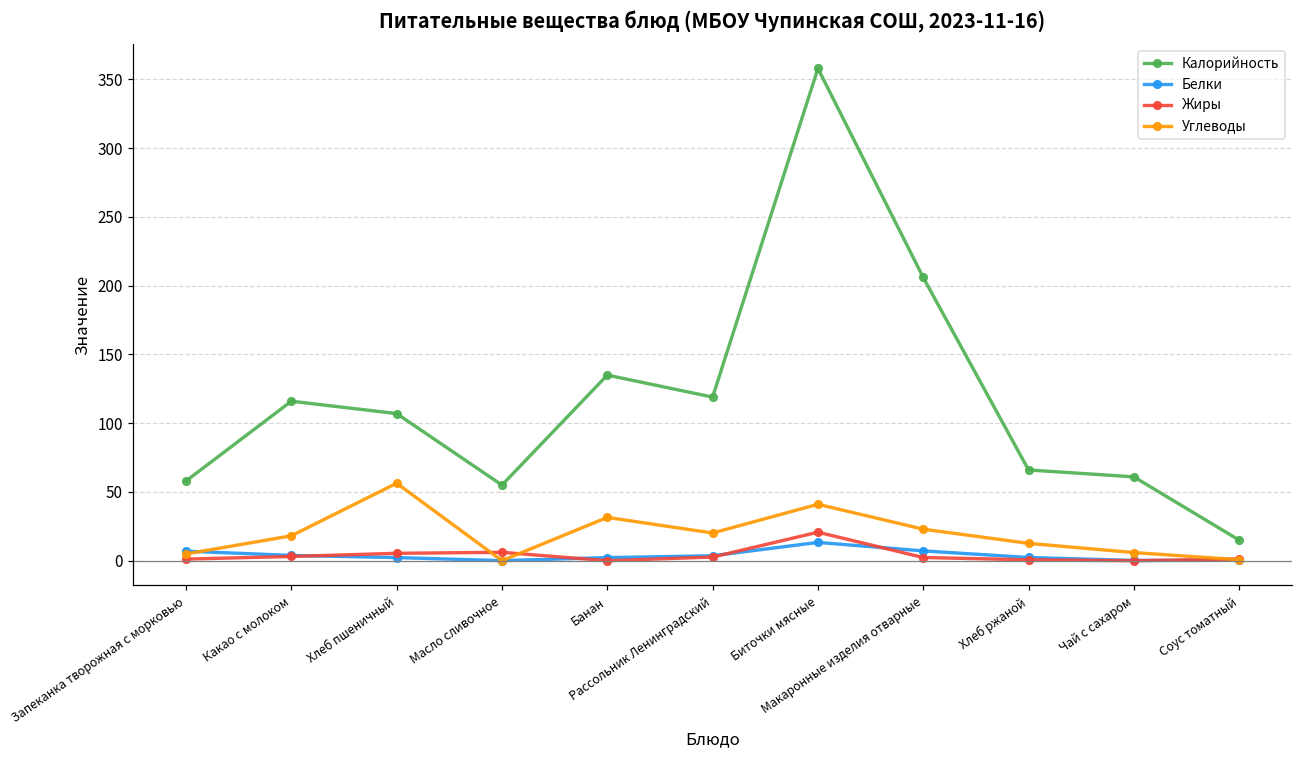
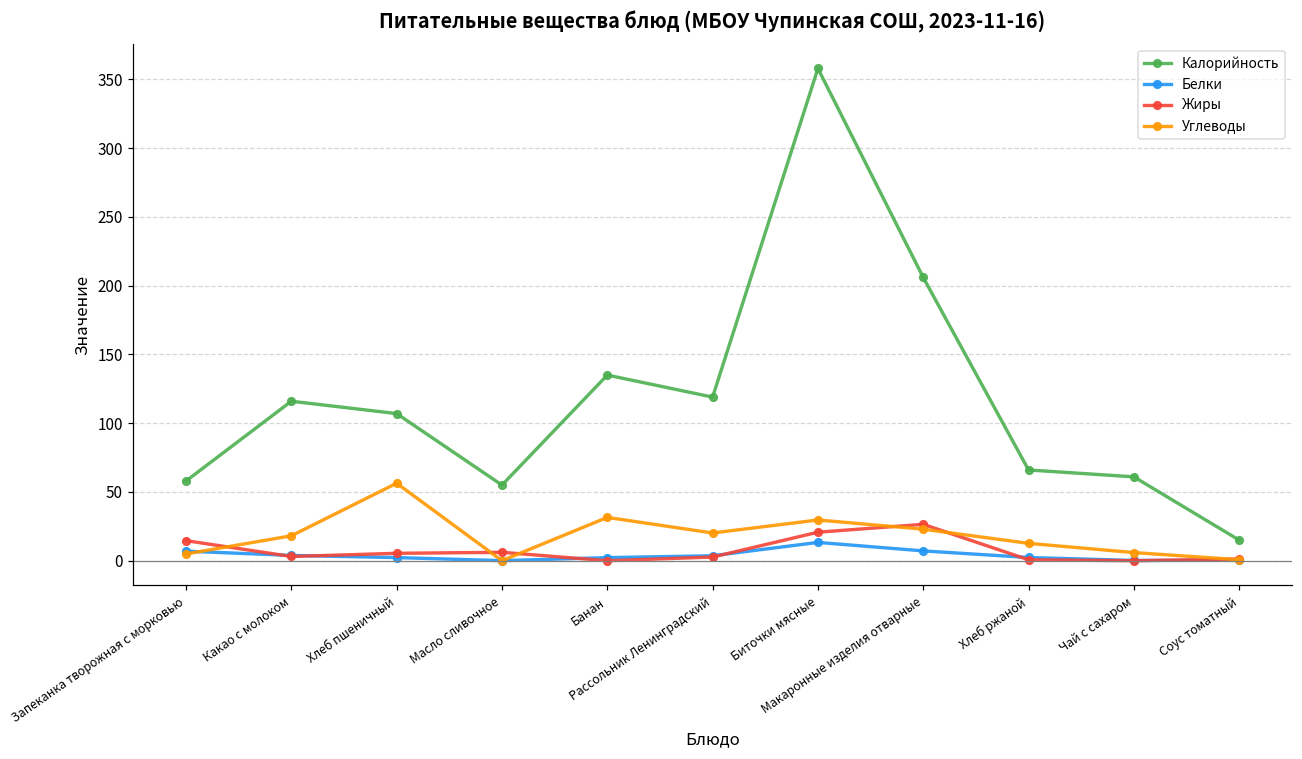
  {
    "Калорийность": {
      "Запеканка творожная с морковью": 58,
      "Какао с молоком": 116,
      "Хлеб пшеничный": 107,
      "Масло сливочное": 55,
      "Банан": 135,
      "Рассольник Ленинградский": 119,
      "Биточки мясные": 358,
      "Макаронные изделия отварные": 206,
      "Хлеб ржаной": 66,
      "Чай с сахаром": 61,
      "Соус томатный": 15
    },
    "Белки": {
      "Хлеб пшеничный": 2,
      "Банан": 2,
      "Биточки мясные": 13,
      "Макаронные изделия отварные": 7
    },
    "Жиры": {
-     "Запеканка творожная с морковью": 1,
+     "Запеканка творожная с морковью": 15,
      "Хлеб пшеничный": 5,
      "Масло сливочное": 6,
      "Банан": 0,
      "Биточки мясные": 21,
-     "Макаронные изделия отварные": 2
+     "Макаронные изделия отварные": 26
    },
    "Углеводы": {
      "Какао с молоком": 18,
      "Хлеб пшеничный": 56,
      "Банан": 32,
      "Рассольник Ленинградский": 20,
-     "Биточки мясные": 41,
+     "Биточки мясные": 30,
      "Макаронные изделия отварные": 23,
      "Хлеб ржаной": 13,
      "Чай с сахаром": 6
    }
  }
